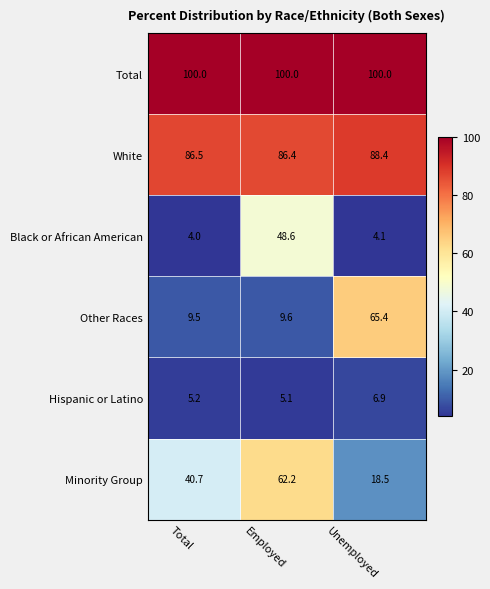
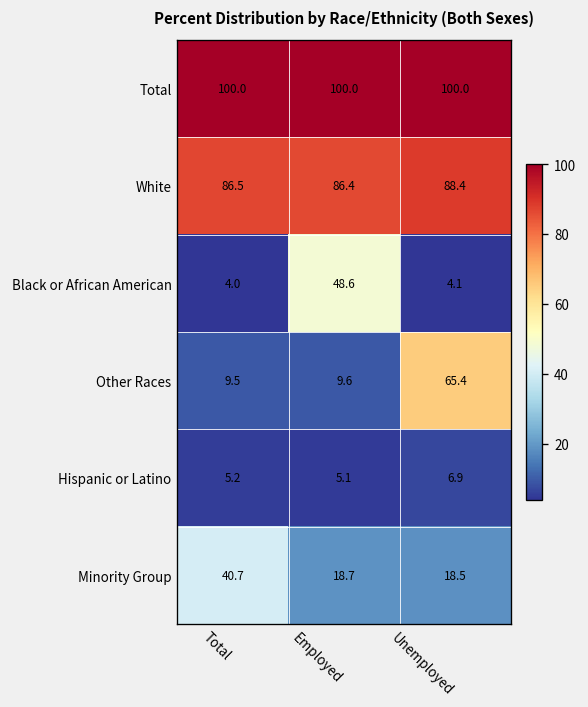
  {
    "Total": {
      "Total": 100.0,
      "Employed": 100.0,
      "Unemployed": 100.0
    },
    "White": {
      "Total": 86.5,
      "Employed": 86.4,
      "Unemployed": 88.4
    },
    "Black or African American": {
      "Total": 4.0,
      "Employed": 48.6,
      "Unemployed": 4.1
    },
    "Other Races": {
      "Total": 9.5,
      "Employed": 9.6,
      "Unemployed": 65.4
    },
    "Hispanic or Latino": {
      "Total": 5.2,
      "Employed": 5.1,
      "Unemployed": 6.9
    },
    "Minority Group": {
      "Total": 40.7,
-     "Employed": 62.2,
+     "Employed": 18.7,
      "Unemployed": 18.5
    }
  }
